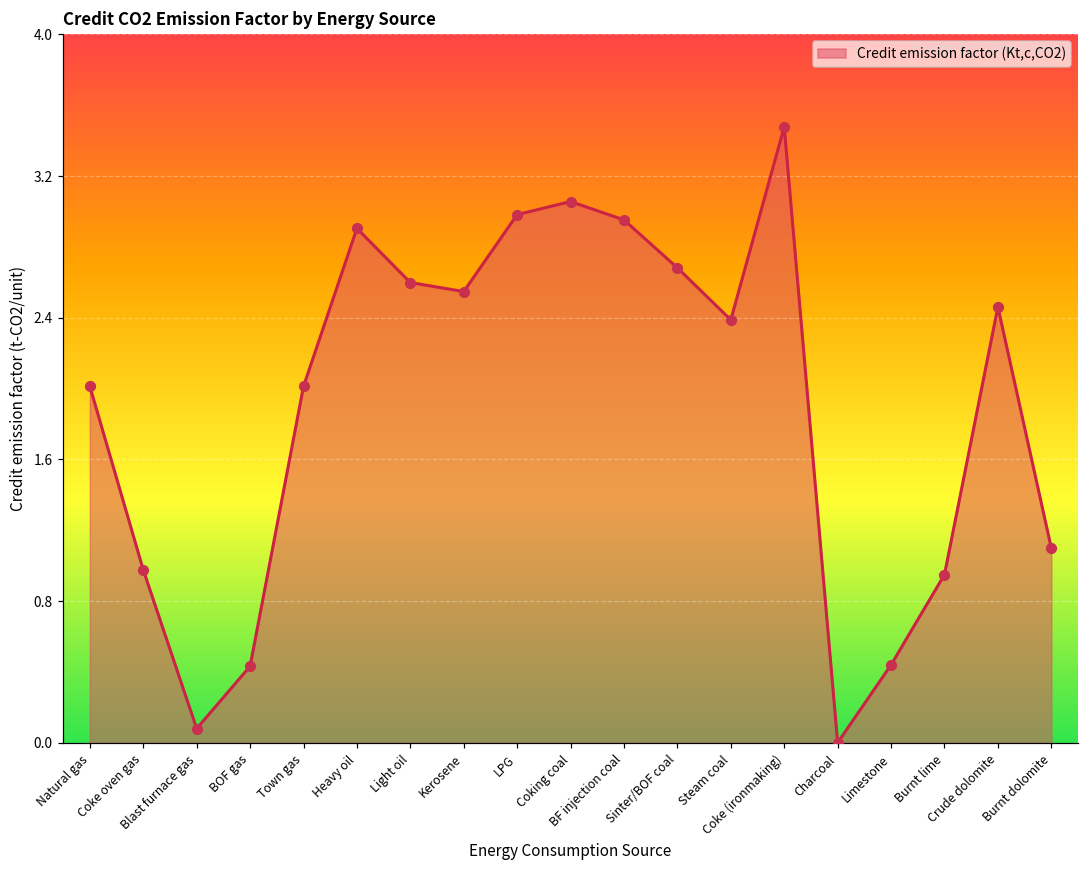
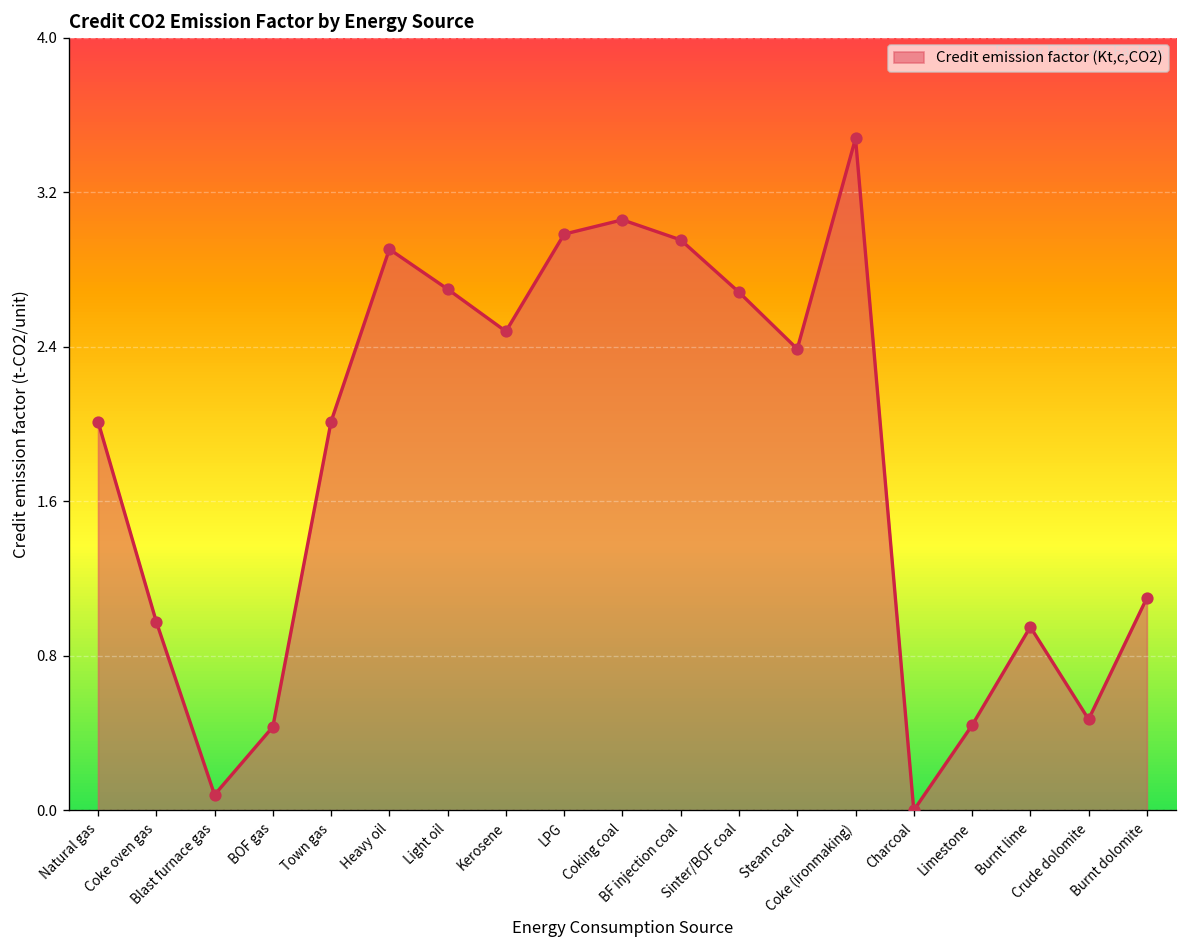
  {
    "Natural gas": 2.01,
    "Coke oven gas": 0.98,
    "Blast furnace gas": 0.08,
    "BOF gas": 0.43,
    "Town gas": 2.01,
    "Heavy oil": 2.91,
-   "Light oil": 2.60,
-   "Kerosene": 2.55,
+   "Light oil": 2.70,
+   "Kerosene": 2.48,
    "LPG": 2.99,
    "Coking coal": 3.06,
    "BF injection coal": 2.96,
    "Sinter/BOF coal": 2.68,
    "Steam coal": 2.39,
    "Coke (ironmaking)": 3.48,
    "Charcoal": 0.00,
    "Limestone": 0.44,
    "Burnt lime": 0.95,
-   "Crude dolomite": 2.46,
+   "Crude dolomite": 0.47,
    "Burnt dolomite": 1.10
  }
